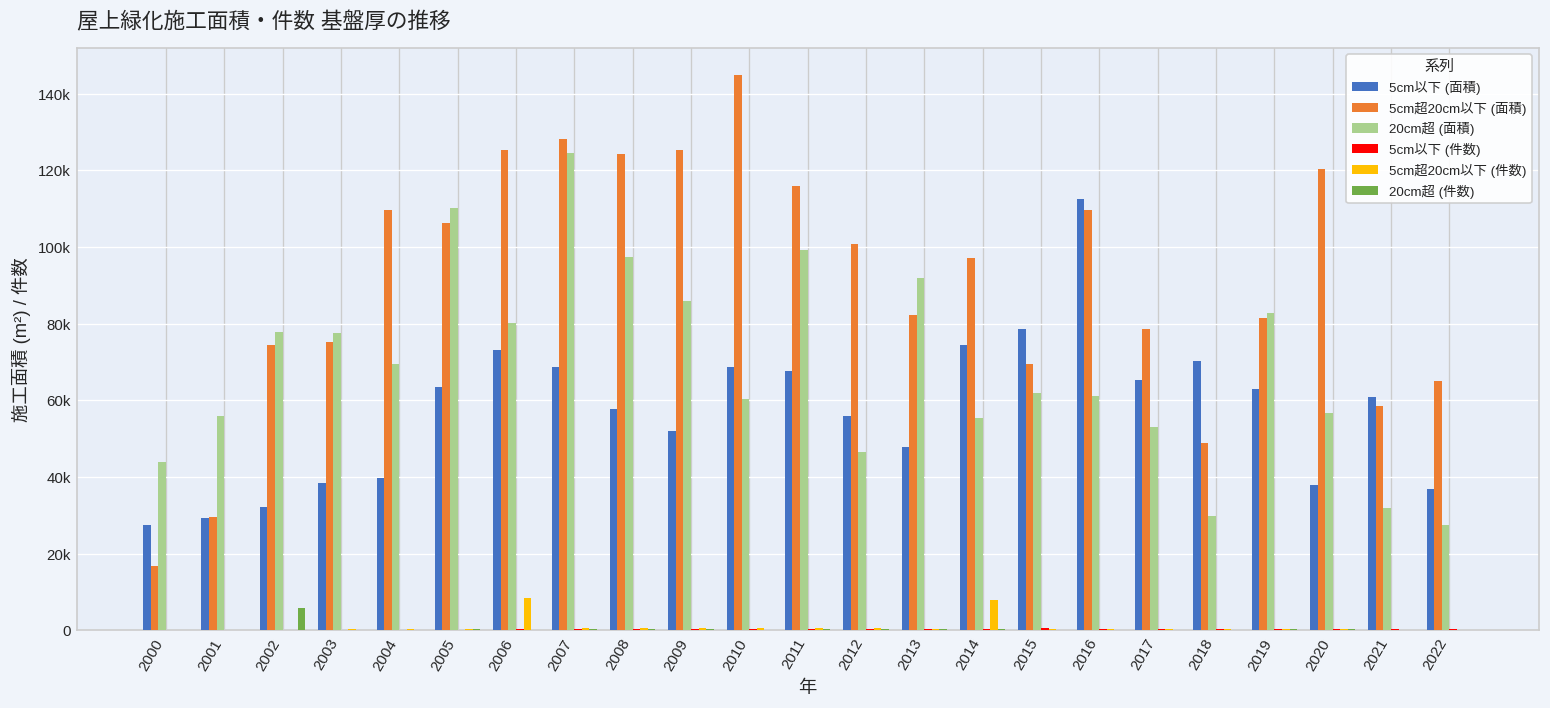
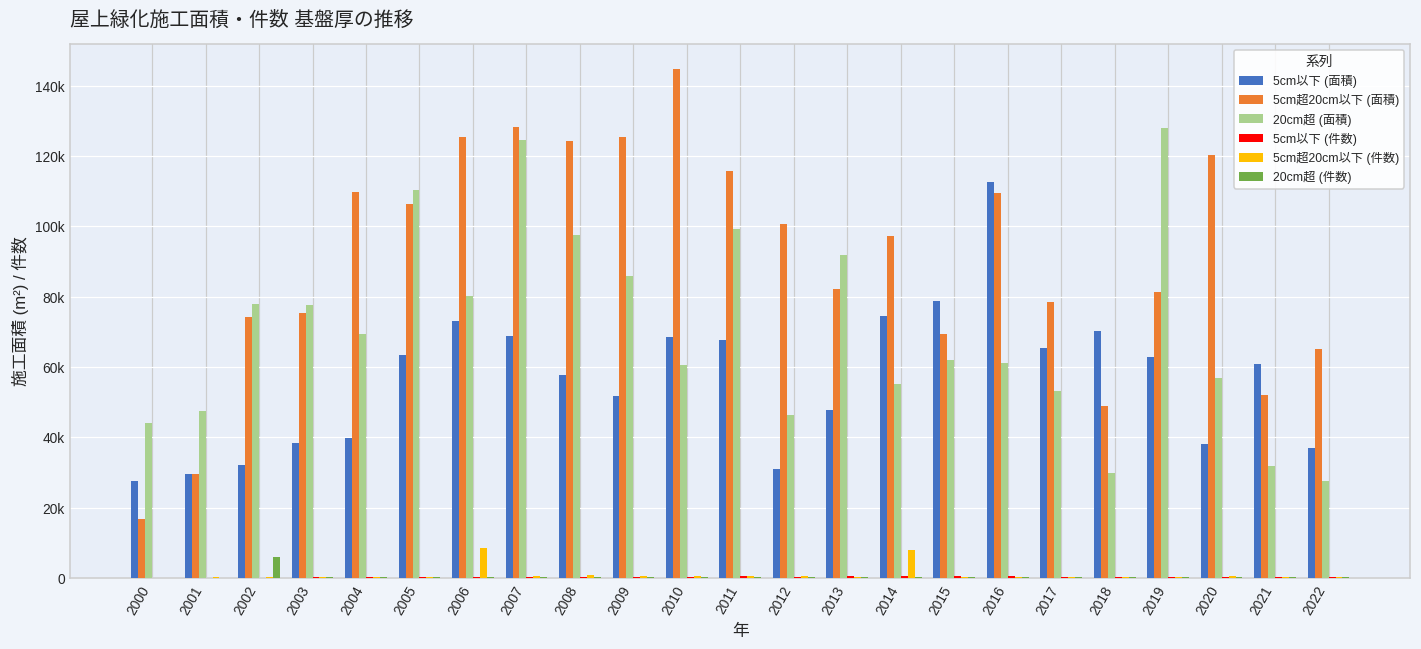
  {
    "5cm以下 (面積)": {
      "2000": 28000,
      "2001": 29000,
      "2002": 32000,
      "2003": 38000,
      "2004": 40000,
      "2005": 63000,
      "2006": 73000,
      "2007": 69000,
      "2008": 58000,
      "2009": 52000,
      "2010": 69000,
      "2011": 68000,
-     "2012": 56000,
+     "2012": 31000,
      "2013": 48000,
      "2014": 74000,
      "2015": 79000,
      "2016": 113000,
      "2017": 65000,
      "2018": 70000,
      "2019": 63000,
      "2020": 38000,
      "2021": 61000,
      "2022": 37000
    },
    "5cm超20cm以下 (面積)": {
      "2000": 17000,
      "2001": 30000,
      "2002": 74000,
      "2003": 75000,
      "2004": 110000,
      "2005": 106000,
      "2006": 125000,
      "2007": 128000,
      "2008": 124000,
      "2009": 125000,
      "2010": 145000,
      "2011": 116000,
      "2012": 101000,
      "2013": 82000,
      "2014": 97000,
      "2015": 69000,
      "2016": 110000,
      "2017": 79000,
      "2018": 49000,
      "2019": 81000,
      "2020": 120000,
-     "2021": 59000,
+     "2021": 52000,
      "2022": 65000
    },
    "20cm超 (面積)": {
      "2000": 44000,
-     "2001": 56000,
+     "2001": 47000,
      "2002": 78000,
      "2003": 78000,
      "2004": 69000,
      "2005": 110000,
      "2006": 80000,
      "2007": 125000,
      "2008": 97000,
      "2009": 86000,
      "2010": 60000,
      "2011": 99000,
      "2012": 46000,
      "2013": 92000,
      "2014": 55000,
      "2015": 62000,
      "2016": 61000,
      "2017": 53000,
      "2018": 30000,
-     "2019": 83000,
+     "2019": 128000,
      "2020": 57000,
      "2021": 32000,
      "2022": 28000
    },
    "5cm超20cm以下 (件数)": {
      "2006": 8000,
      "2014": 8000
    },
    "20cm超 (件数)": {
      "2002": 6000
    }
  }
